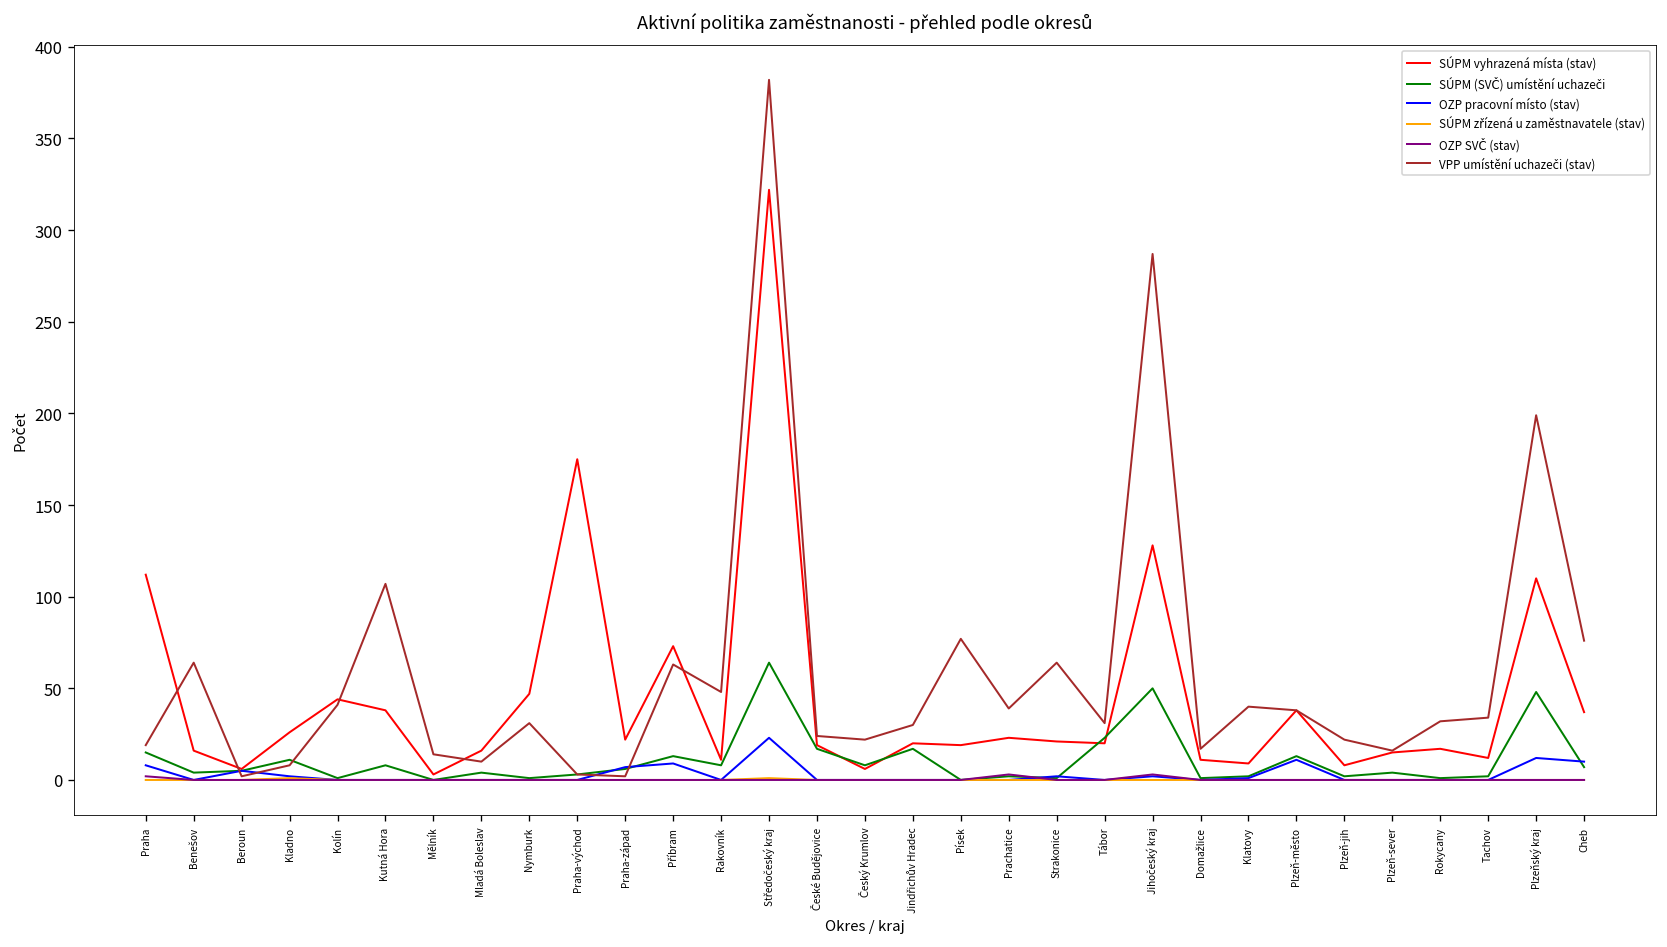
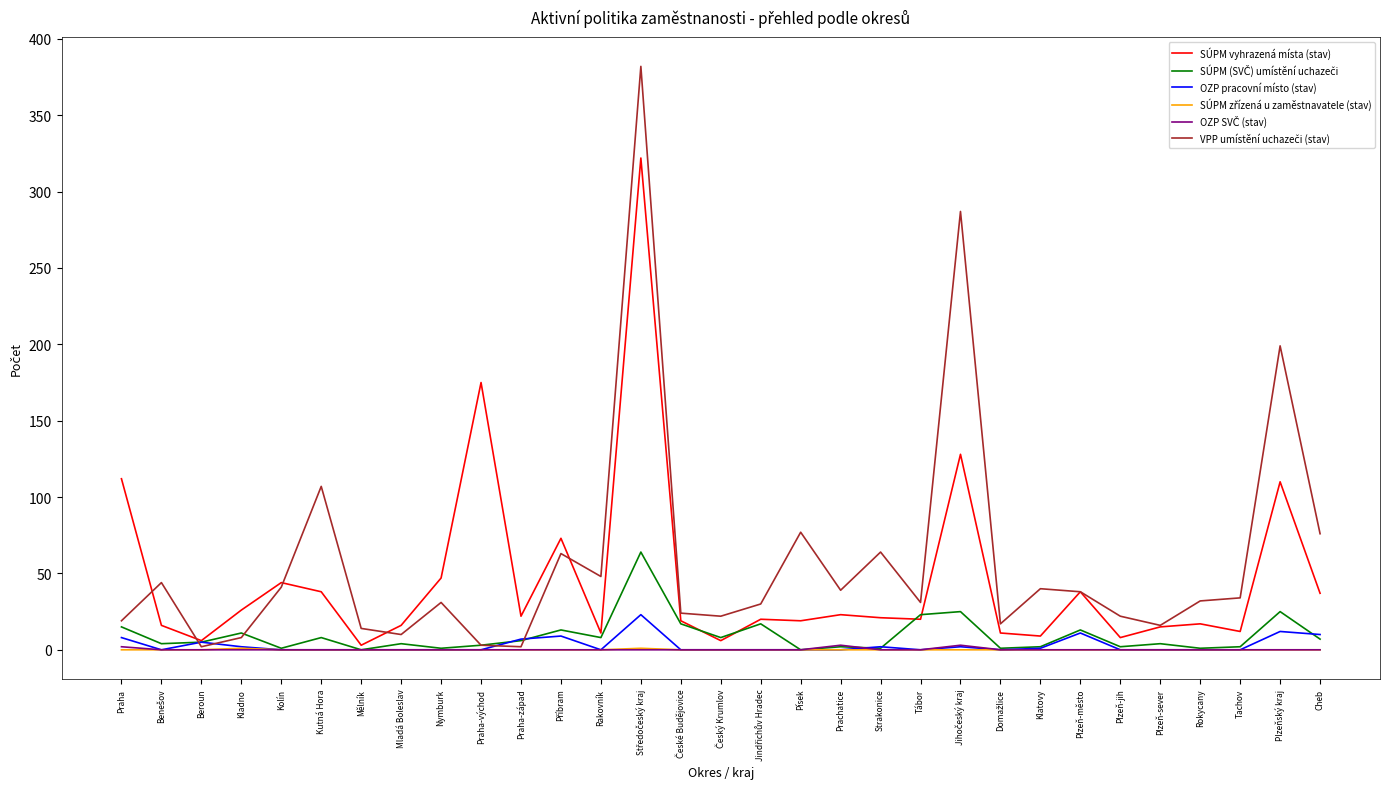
  {
    "SÚPM vyhrazená místa (stav)": {
      "Praha": 112,
      "Benešov": 16,
      "Kladno": 26,
      "Kolín": 44,
      "Kutná Hora": 38,
      "Mělník": 3,
      "Mladá Boleslav": 16,
      "Nymburk": 47,
      "Praha-východ": 175,
      "Praha-západ": 22,
      "Příbram": 73,
      "Rakovník": 11,
      "Středočeský kraj": 322,
      "České Budějovice": 19,
      "Český Krumlov": 6,
      "Jindřichův Hradec": 20,
      "Písek": 19,
      "Prachatice": 23,
      "Strakonice": 21,
      "Tábor": 20,
      "Jihočeský kraj": 128,
      "Domažlice": 11,
      "Klatovy": 9,
      "Plzeň-jih": 8,
      "Rokycany": 17,
      "Tachov": 12,
      "Plzeňský kraj": 110,
      "Cheb": 37
    },
    "SÚPM (SVČ) umístění uchazeči": {
      "Praha": 15,
      "Benešov": 4,
      "Kladno": 11,
      "Kutná Hora": 8,
      "Mladá Boleslav": 4,
      "Příbram": 13,
      "Rakovník": 8,
      "Středočeský kraj": 64,
      "České Budějovice": 17,
      "Český Krumlov": 8,
      "Jindřichův Hradec": 17,
      "Tábor": 23,
-     "Jihočeský kraj": 50,
+     "Jihočeský kraj": 25,
      "Plzeň-město": 13,
      "Plzeň-jih": 2,
      "Plzeň-sever": 4,
      "Tachov": 2,
-     "Plzeňský kraj": 48,
+     "Plzeňský kraj": 25,
      "Cheb": 7
    },
    "OZP pracovní místo (stav)": {
      "Praha": 8,
      "Příbram": 9,
      "Středočeský kraj": 23,
      "Plzeň-město": 11,
      "Plzeňský kraj": 12,
      "Cheb": 10
    },
    "SÚPM zřízená u zaměstnavatele (stav)": {
      "Praha": 0,
      "Jihočeský kraj": 0
    },
    "OZP SVČ (stav)": {
      "Praha": 2
    },
    "VPP umístění uchazeči (stav)": {
      "Praha": 19,
-     "Benešov": 64,
+     "Benešov": 44,
      "Beroun": 2,
      "Kladno": 8,
      "Kolín": 41,
      "Kutná Hora": 107,
      "Mělník": 14,
      "Mladá Boleslav": 10,
      "Nymburk": 31,
      "Praha-západ": 2,
      "Příbram": 63,
      "Rakovník": 48,
      "Středočeský kraj": 382,
      "České Budějovice": 24,
      "Český Krumlov": 22,
      "Jindřichův Hradec": 30,
      "Písek": 77,
      "Prachatice": 39,
      "Strakonice": 64,
      "Tábor": 31,
      "Jihočeský kraj": 287,
      "Domažlice": 17,
      "Klatovy": 40,
      "Plzeň-jih": 22,
      "Rokycany": 32,
      "Tachov": 34,
      "Plzeňský kraj": 199,
      "Cheb": 76
    }
  }
